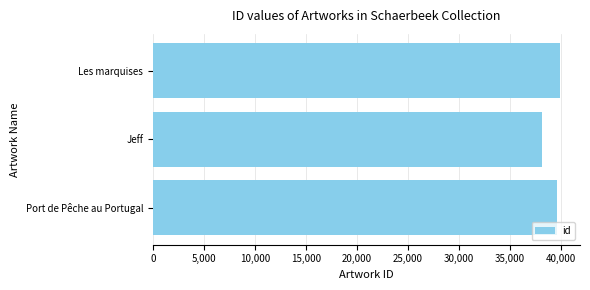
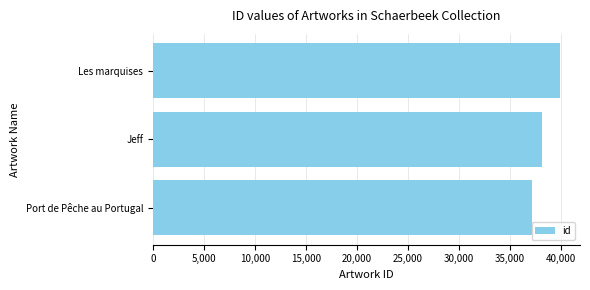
  {
    "Les marquises": "39,900",
    "Jeff": "38,200",
-   "Port de Pêche au Portugal": "39,600"
+   "Port de Pêche au Portugal": "37,200"
  }
